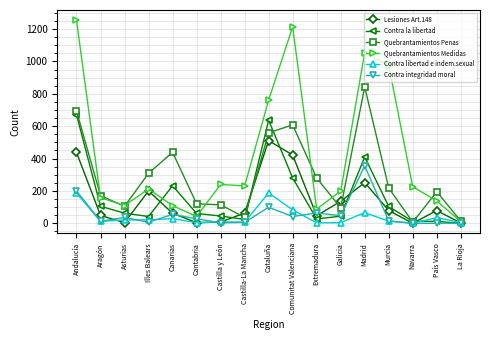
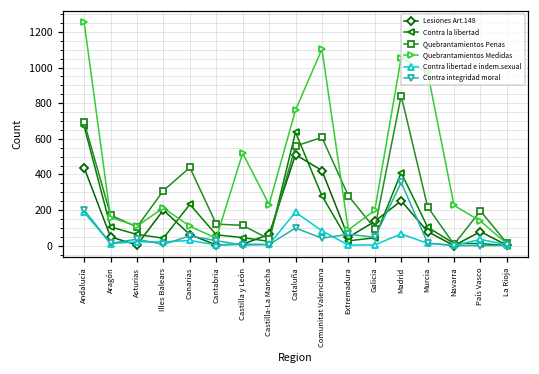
  {
    "Quebrantamientos Medidas": {
      "Andalucía": 1260,
      "Canarias": 110,
-     "Castilla y León": 240,
+     "Castilla y León": 520,
      "Castilla-La Mancha": 230,
      "Cataluña": 760,
-     "Comunitat Valenciana": 1210,
+     "Comunitat Valenciana": 1100,
      "Extremadura": 90,
      "Galicia": 200,
      "Navarra": 230,
      "País Vasco": 140
    }
  }
